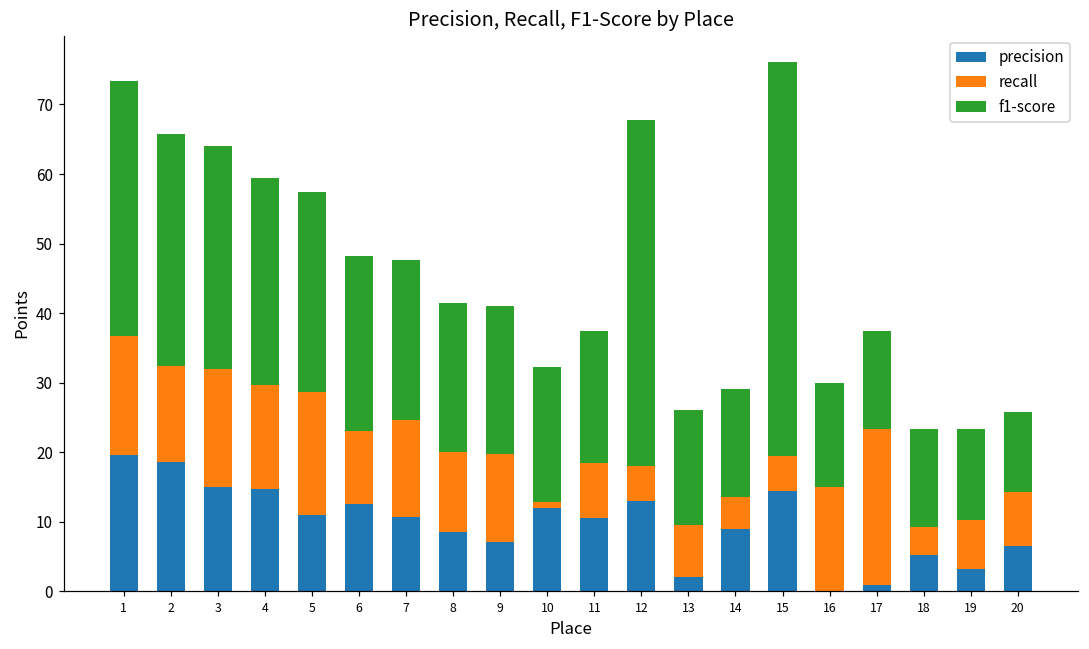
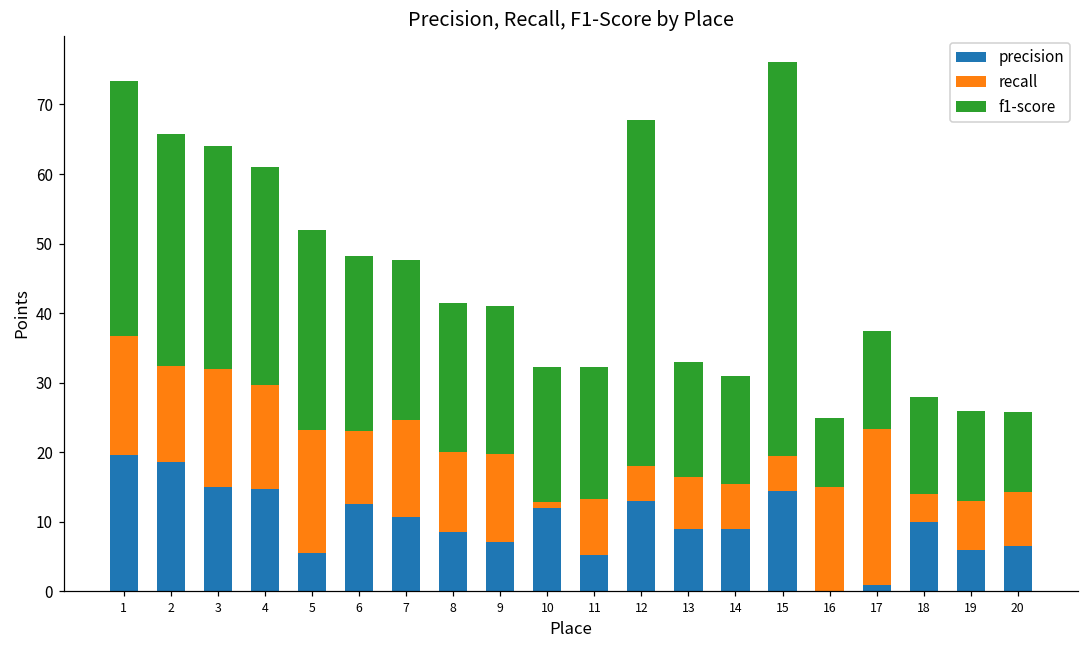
  {
    "precision": {
      "1": 20,
      "2": 19,
      "3": 15,
      "4": 15,
-     "5": 11,
+     "5": 6,
      "6": 13,
      "7": 11,
      "8": 9,
      "9": 7,
      "10": 12,
-     "11": 11,
+     "11": 5,
      "12": 13,
-     "13": 2,
+     "13": 9,
      "14": 9,
      "15": 15,
      "16": 0,
      "17": 1,
-     "18": 5,
-     "19": 3,
+     "18": 10,
+     "19": 6,
      "20": 7
    },
    "recall": {
      "1": 17,
      "2": 14,
      "3": 17,
      "4": 15,
      "5": 18,
      "6": 11,
      "7": 14,
      "8": 12,
      "9": 13,
      "10": 1,
      "11": 8,
      "12": 5,
      "13": 8,
-     "14": 5,
+     "14": 7,
      "15": 5,
      "16": 15,
      "17": 22,
      "18": 4,
      "19": 7,
      "20": 8
    },
    "f1-score": {
      "1": 37,
      "2": 33,
      "3": 32,
-     "4": 30,
+     "4": 31,
      "5": 29,
      "6": 25,
      "7": 23,
      "8": 22,
      "9": 21,
      "10": 20,
      "11": 19,
      "12": 50,
      "13": 17,
      "14": 16,
      "15": 57,
-     "16": 15,
+     "16": 10,
      "17": 14,
      "18": 14,
      "19": 13,
      "20": 12
    }
  }
